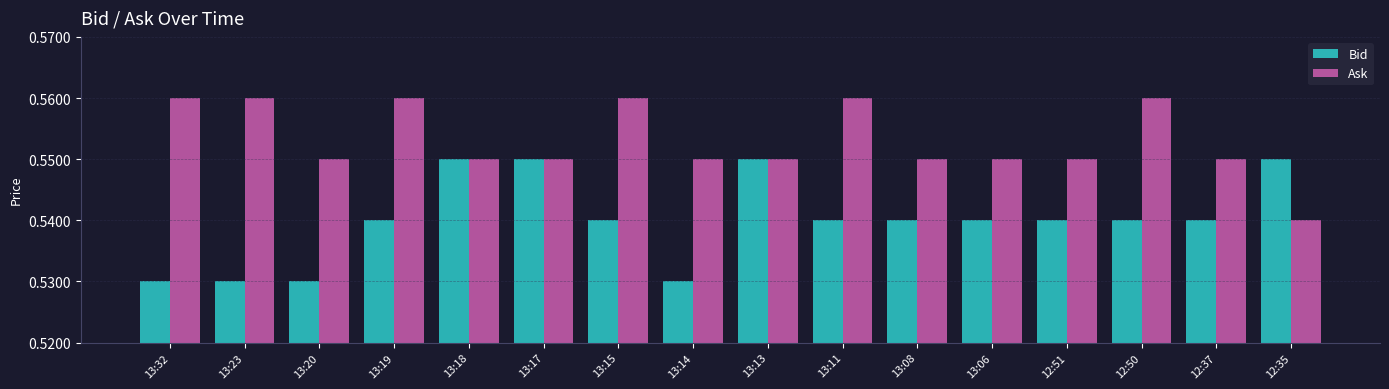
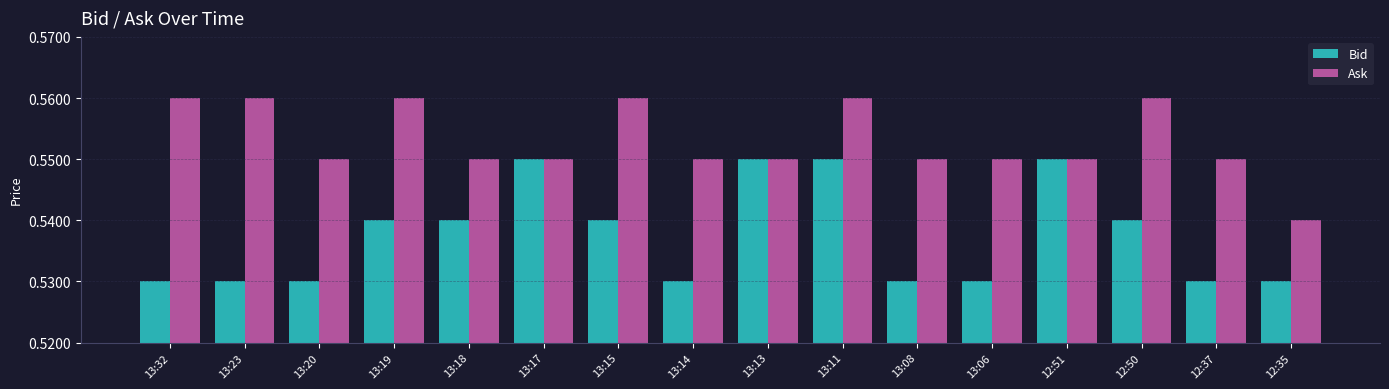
  {
    "Bid": {
      "13:32": 0.53,
      "13:23": 0.53,
      "13:20": 0.53,
      "13:19": 0.54,
-     "13:18": 0.55,
+     "13:18": 0.54,
      "13:17": 0.55,
      "13:15": 0.54,
      "13:14": 0.53,
      "13:13": 0.55,
-     "13:11": 0.54,
-     "13:08": 0.54,
-     "13:06": 0.54,
-     "12:51": 0.54,
+     "13:11": 0.55,
+     "13:08": 0.53,
+     "13:06": 0.53,
+     "12:51": 0.55,
      "12:50": 0.54,
-     "12:37": 0.54,
-     "12:35": 0.55
+     "12:37": 0.53,
+     "12:35": 0.53
    },
    "Ask": {
      "13:32": 0.56,
      "13:23": 0.56,
      "13:20": 0.55,
      "13:19": 0.56,
      "13:18": 0.55,
      "13:17": 0.55,
      "13:15": 0.56,
      "13:14": 0.55,
      "13:13": 0.55,
      "13:11": 0.56,
      "13:08": 0.55,
      "13:06": 0.55,
      "12:51": 0.55,
      "12:50": 0.56,
      "12:37": 0.55,
      "12:35": 0.54
    }
  }
